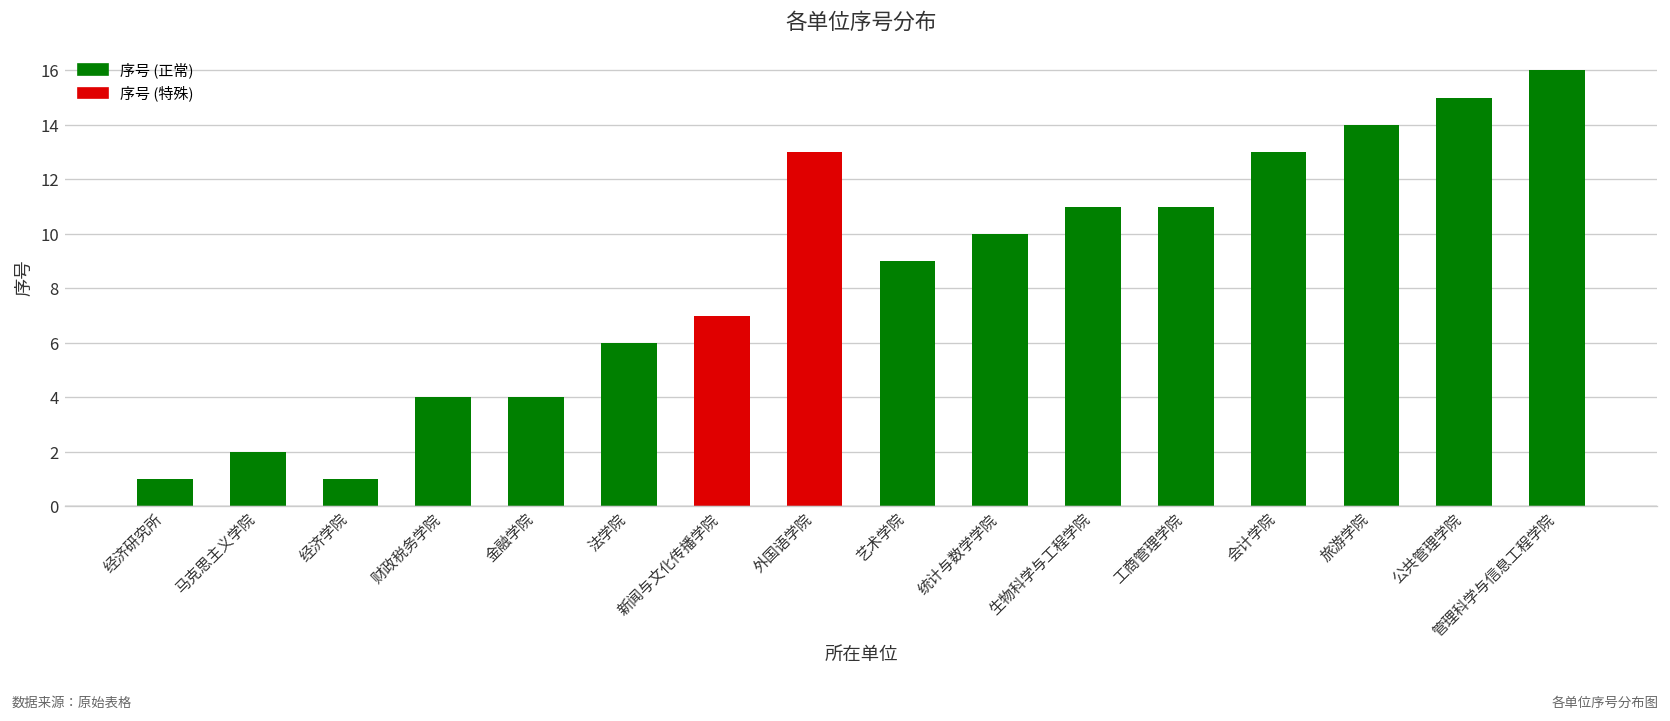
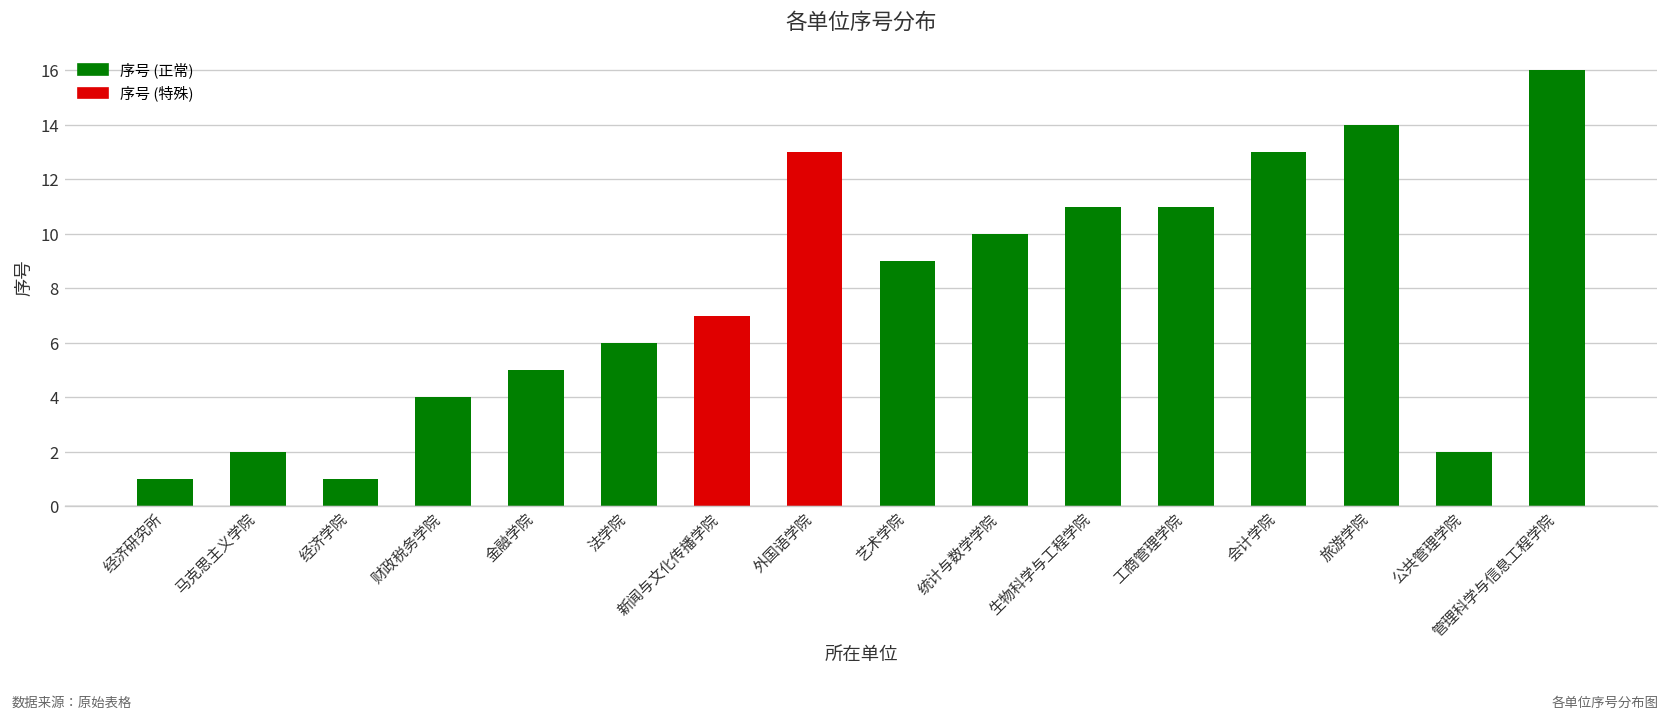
  {
    "经济研究所": 1,
    "马克思主义学院": 2,
    "经济学院": 1,
    "财政税务学院": 4,
-   "金融学院": 4,
+   "金融学院": 5,
    "法学院": 6,
    "新闻与文化传播学院": 7,
    "外国语学院": 13,
    "艺术学院": 9,
    "统计与数学学院": 10,
    "生物科学与工程学院": 11,
    "工商管理学院": 11,
    "会计学院": 13,
    "旅游学院": 14,
-   "公共管理学院": 15,
+   "公共管理学院": 2,
    "管理科学与信息工程学院": 16
  }
